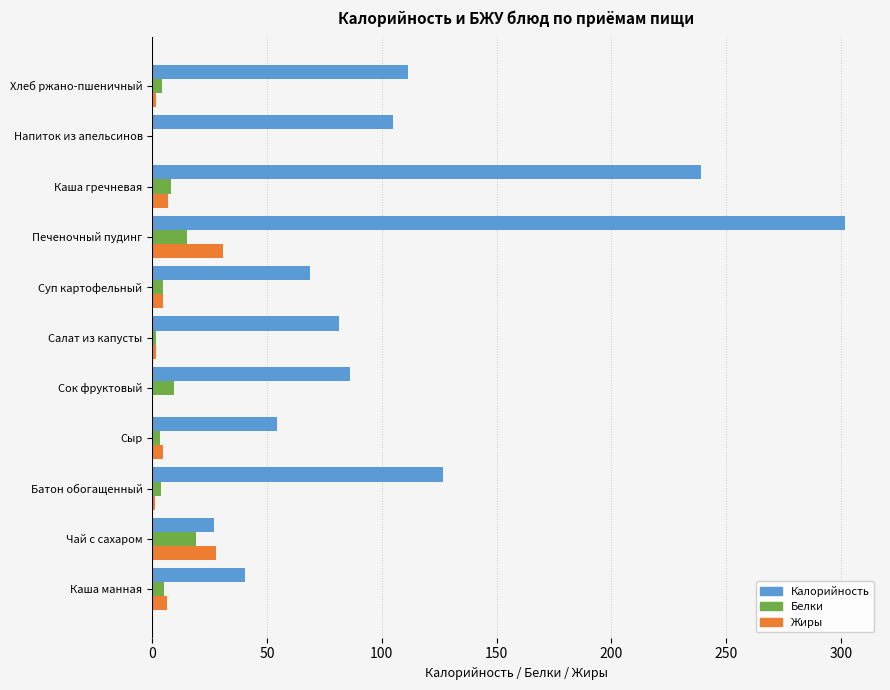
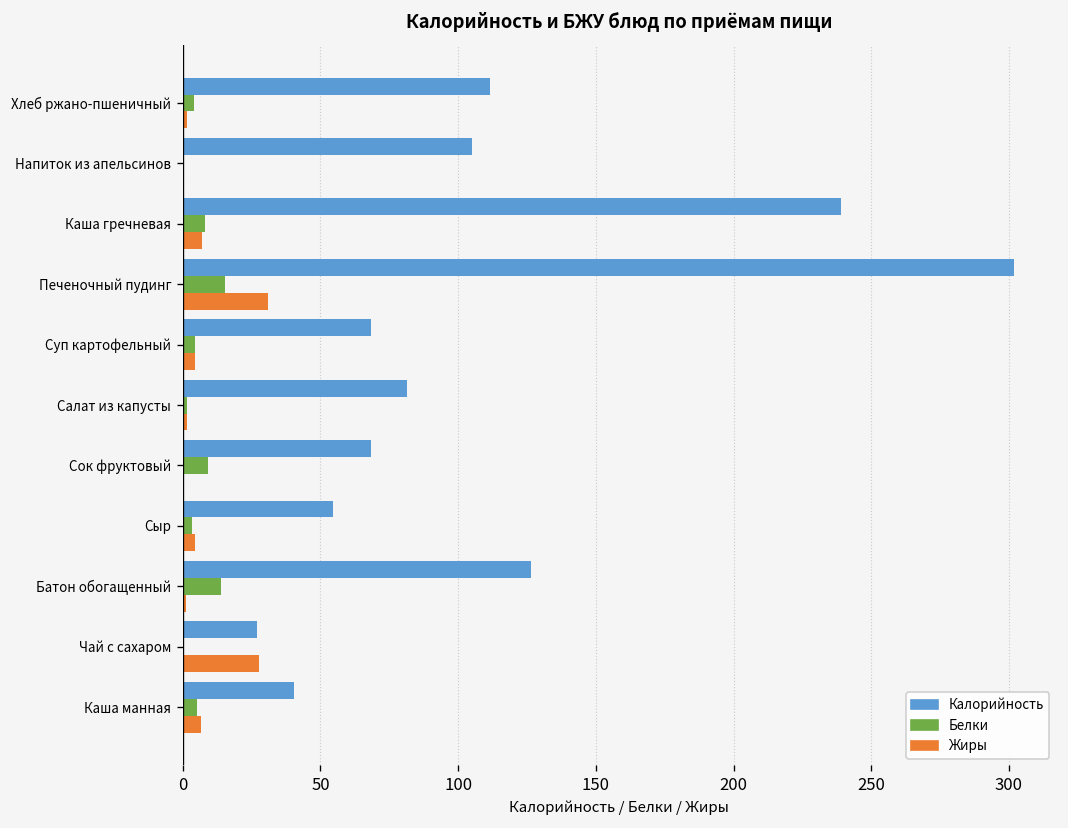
  {
    "Калорийность": {
      "Хлеб ржано-пшеничный": 111,
      "Напиток из апельсинов": 105,
      "Каша гречневая": 239,
      "Печеночный пудинг": 302,
      "Суп картофельный": 69,
      "Салат из капусты": 82,
-     "Сок фруктовый": 86,
+     "Сок фруктовый": 68,
      "Сыр": 55,
      "Батон обогащенный": 127,
      "Чай с сахаром": 27,
      "Каша манная": 40
    },
    "Белки": {
      "Хлеб ржано-пшеничный": 4,
      "Каша гречневая": 8,
      "Печеночный пудинг": 15,
      "Суп картофельный": 5,
      "Салат из капусты": 2,
      "Сок фруктовый": 9,
      "Сыр": 3,
-     "Батон обогащенный": 4,
-     "Чай с сахаром": 19,
+     "Батон обогащенный": 14,
+     "Чай с сахаром": 0,
      "Каша манная": 5
    },
    "Жиры": {
      "Хлеб ржано-пшеничный": 2,
      "Напиток из апельсинов": 0,
      "Каша гречневая": 7,
      "Печеночный пудинг": 31,
      "Суп картофельный": 5,
      "Салат из капусты": 2,
      "Сок фруктовый": 0,
      "Сыр": 4,
      "Батон обогащенный": 1,
      "Чай с сахаром": 28,
      "Каша манная": 6
    }
  }
